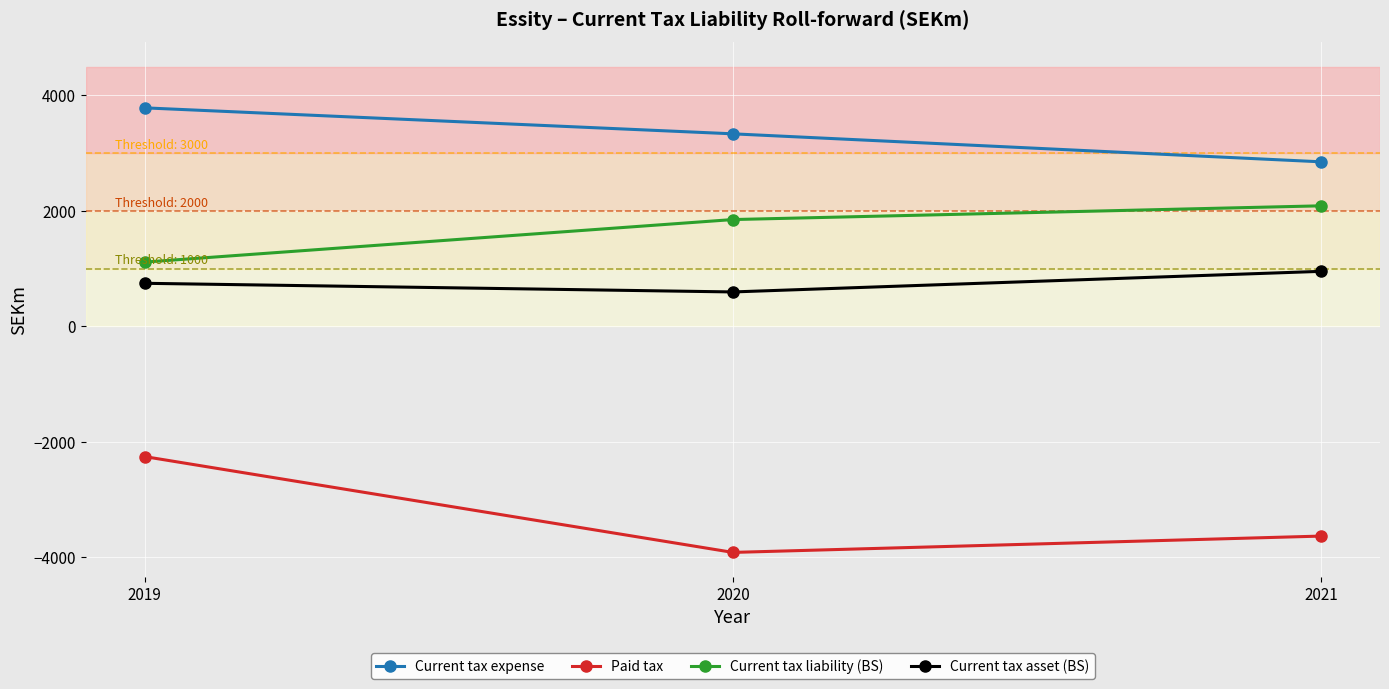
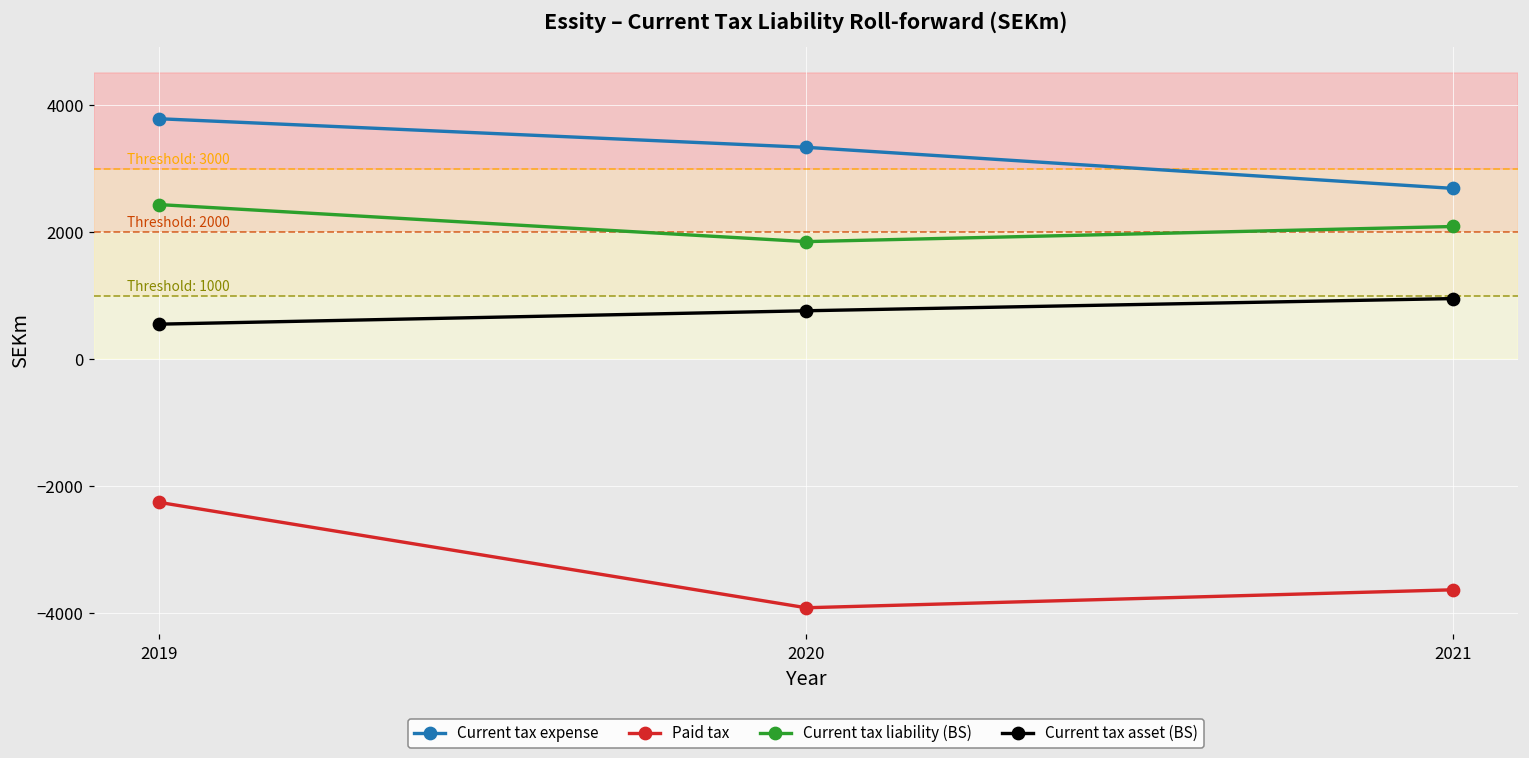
  {
    "Current tax expense": {
      "2019": 3800,
      "2020": 3300,
-     "2021": 2800
+     "2021": 2700
    },
    "Paid tax": {
      "2019": -2300,
      "2020": -3900,
      "2021": -3600
    },
    "Current tax liability (BS)": {
-     "2019": 1100,
+     "2019": 2400,
      "2020": 1800,
      "2021": 2100
    },
    "Current tax asset (BS)": {
-     "2019": 700,
-     "2020": 600,
+     "2019": 500,
+     "2020": 800,
      "2021": 1000
    }
  }
